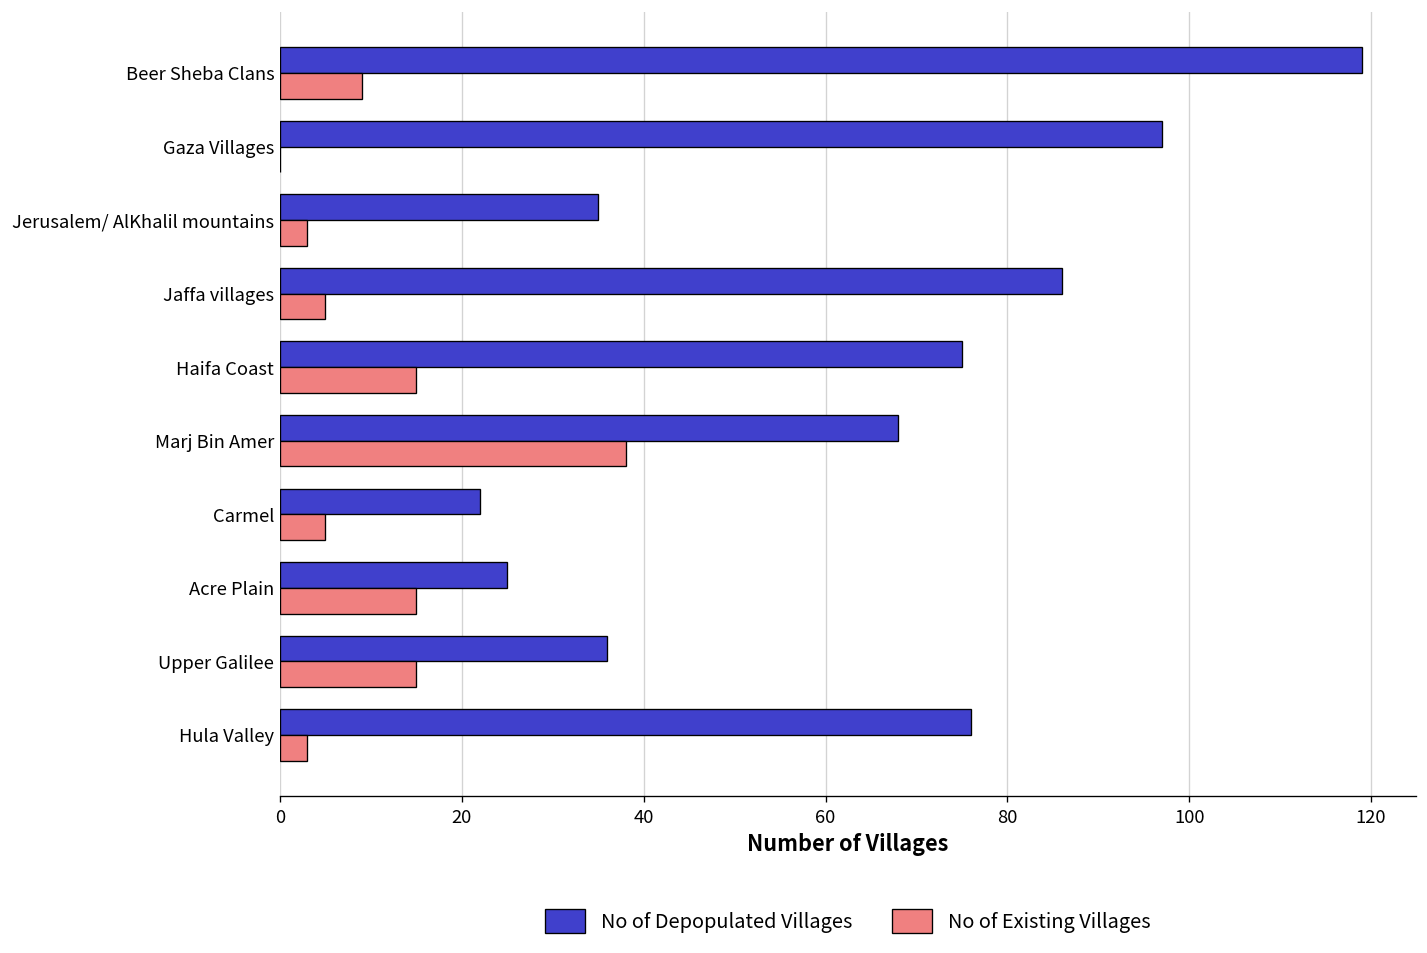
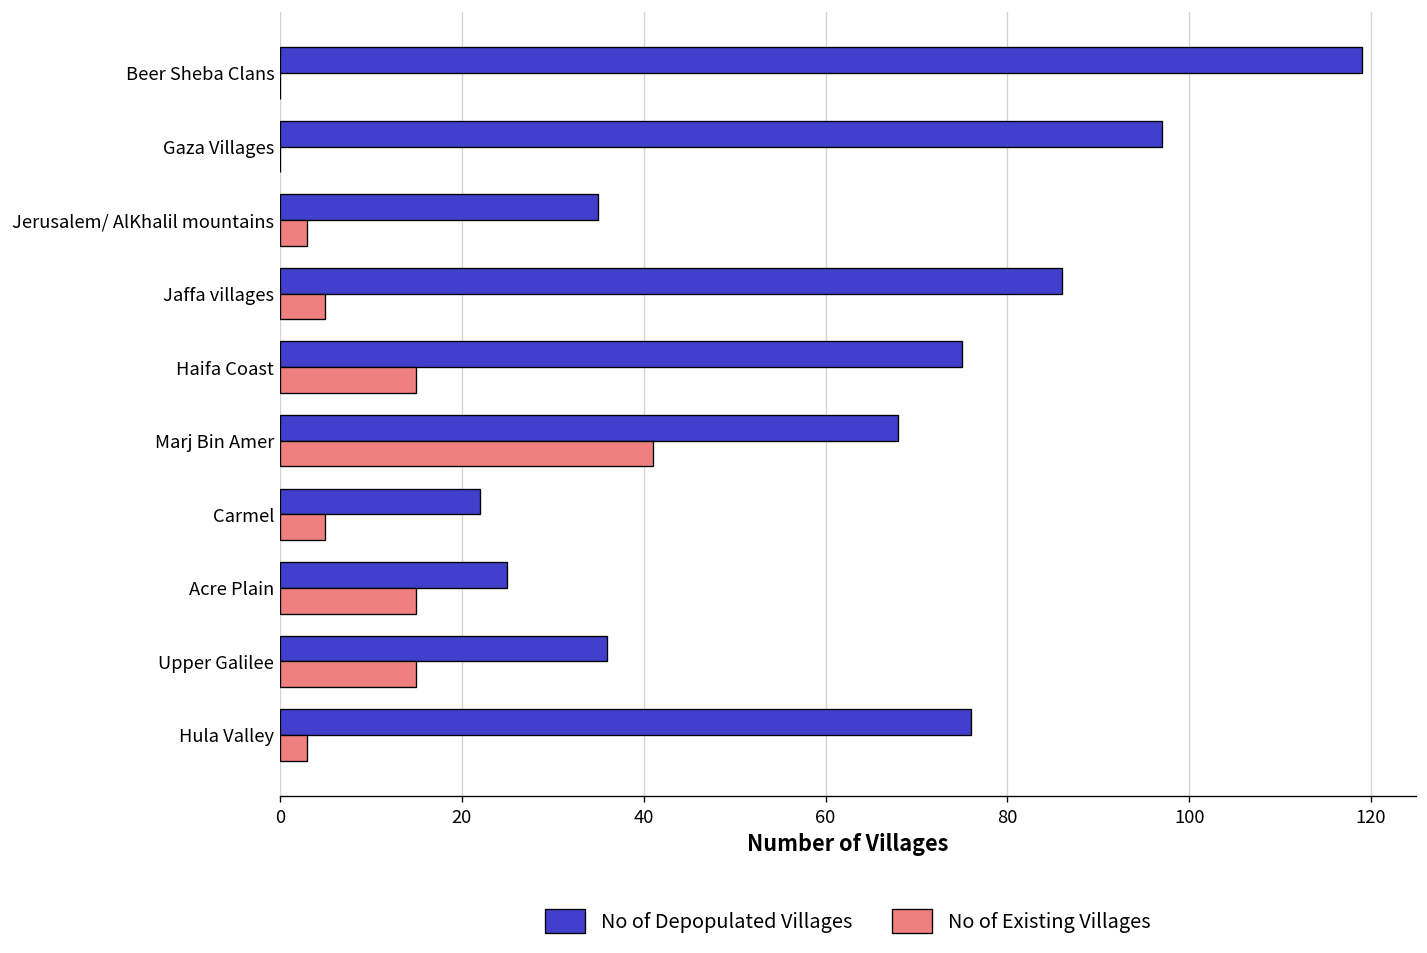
  {
    "No of Depopulated Villages": {
      "Beer Sheba Clans": 119,
      "Gaza Villages": 97,
      "Jerusalem/ AlKhalil mountains": 35,
      "Jaffa villages": 86,
      "Haifa Coast": 75,
      "Marj Bin Amer": 68,
      "Carmel": 22,
      "Acre Plain": 25,
      "Upper Galilee": 36,
      "Hula Valley": 76
    },
    "No of Existing Villages": {
-     "Beer Sheba Clans": 9,
+     "Beer Sheba Clans": 0,
      "Gaza Villages": 0,
      "Jerusalem/ AlKhalil mountains": 3,
      "Jaffa villages": 5,
      "Haifa Coast": 15,
-     "Marj Bin Amer": 38,
+     "Marj Bin Amer": 41,
      "Carmel": 5,
      "Acre Plain": 15,
      "Upper Galilee": 15,
      "Hula Valley": 3
    }
  }
